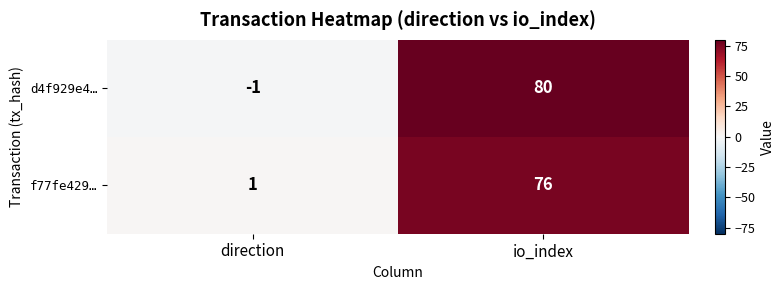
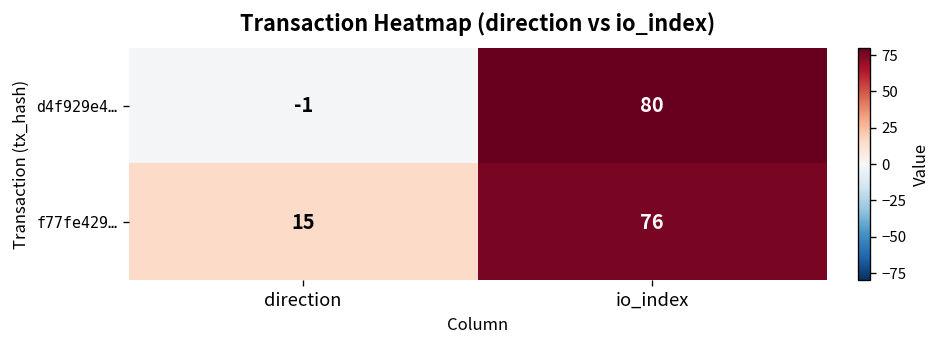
  {
    "d4f929e4…": {
      "direction": -1,
      "io_index": 80
    },
    "f77fe429…": {
-     "direction": 1,
+     "direction": 15,
      "io_index": 76
    }
  }
